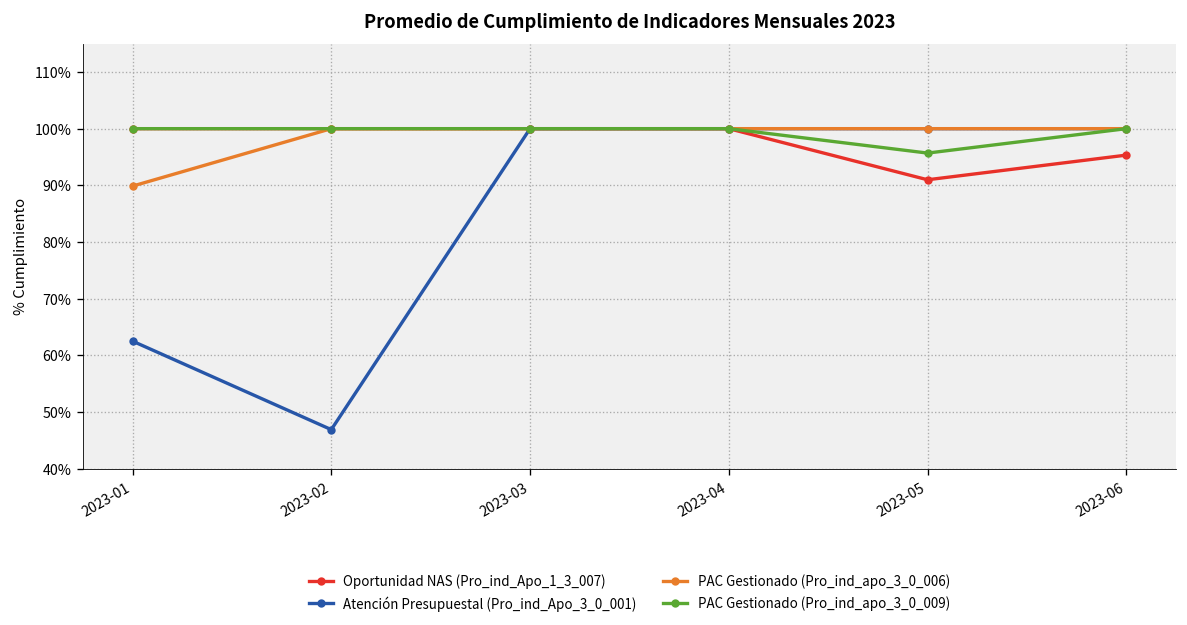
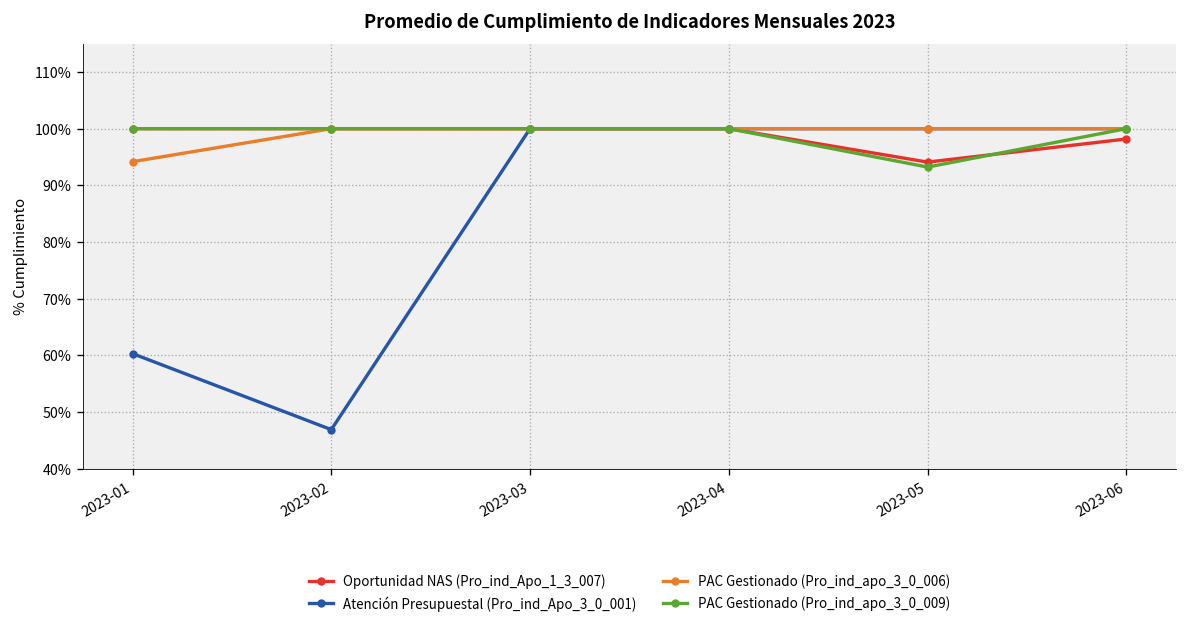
  {
    "Oportunidad NAS (Pro_ind_Apo_1_3_007)": {
-     "2023-05": "91%",
-     "2023-06": "95%"
+     "2023-05": "94%",
+     "2023-06": "98%"
    },
    "Atención Presupuestal (Pro_ind_Apo_3_0_001)": {
-     "2023-01": "63%",
+     "2023-01": "60%",
      "2023-02": "47%"
    },
    "PAC Gestionado (Pro_ind_apo_3_0_006)": {
-     "2023-01": "90%"
+     "2023-01": "94%"
    },
    "PAC Gestionado (Pro_ind_apo_3_0_009)": {
-     "2023-05": "96%"
+     "2023-05": "93%"
    }
  }
